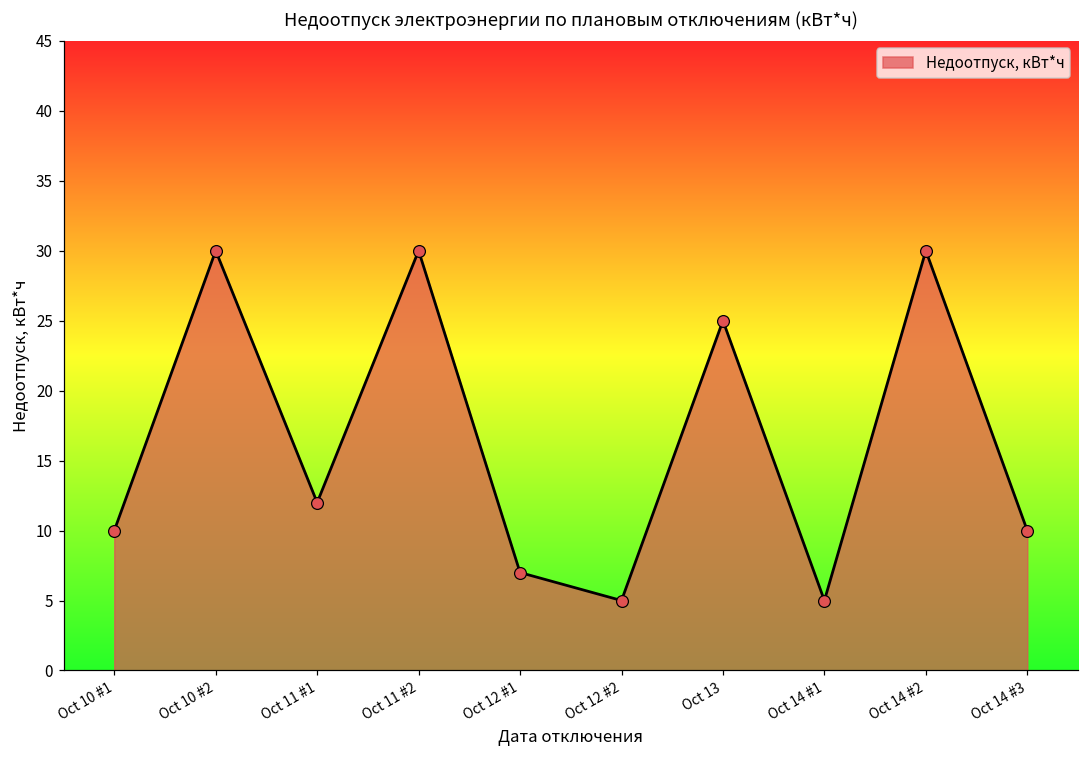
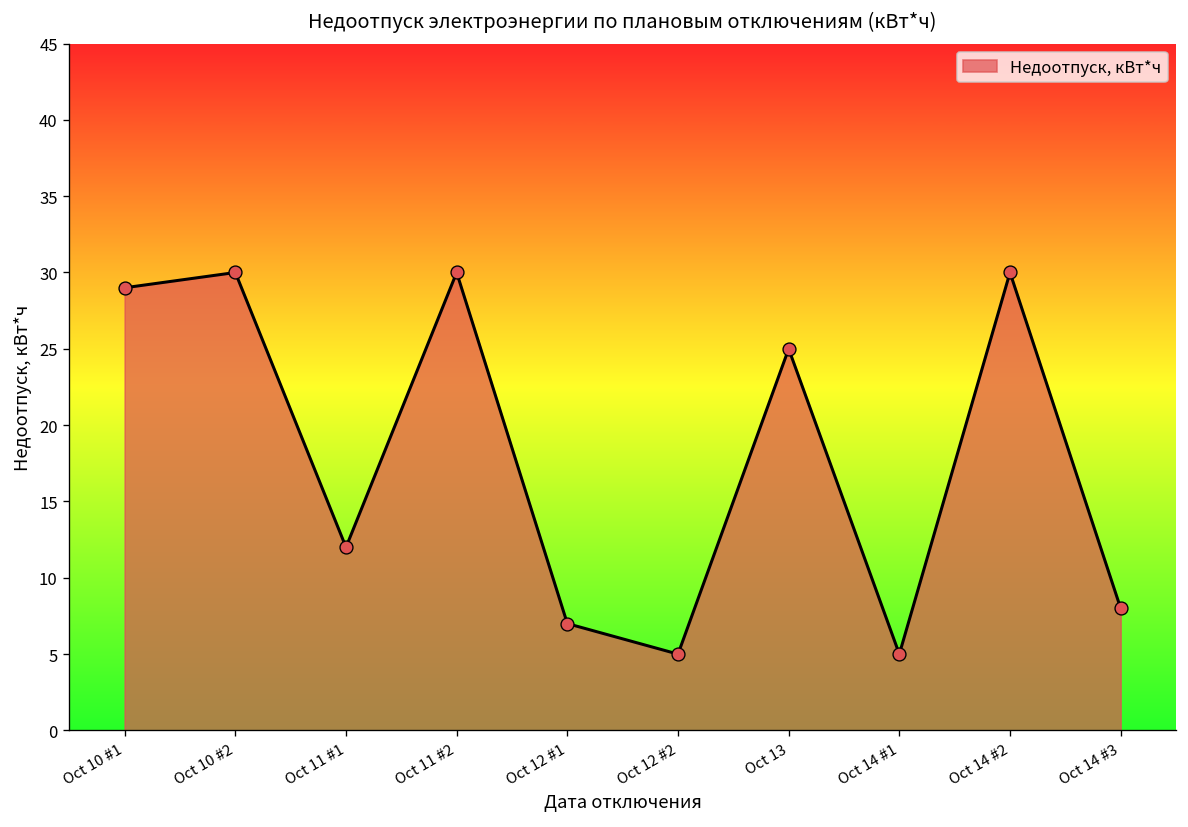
  {
-   "Oct 10 #1": 10,
+   "Oct 10 #1": 29,
    "Oct 10 #2": 30,
    "Oct 11 #1": 12,
    "Oct 11 #2": 30,
    "Oct 12 #1": 7,
    "Oct 12 #2": 5,
    "Oct 13": 25,
    "Oct 14 #1": 5,
    "Oct 14 #2": 30,
-   "Oct 14 #3": 10
+   "Oct 14 #3": 8
  }
